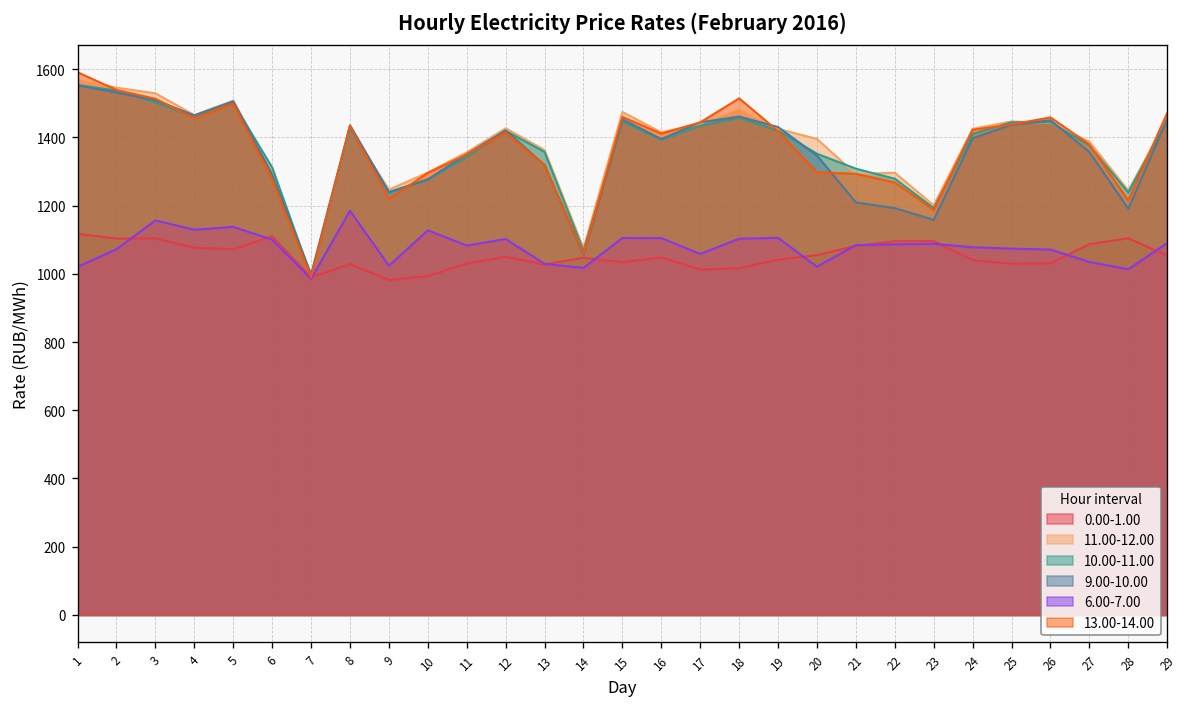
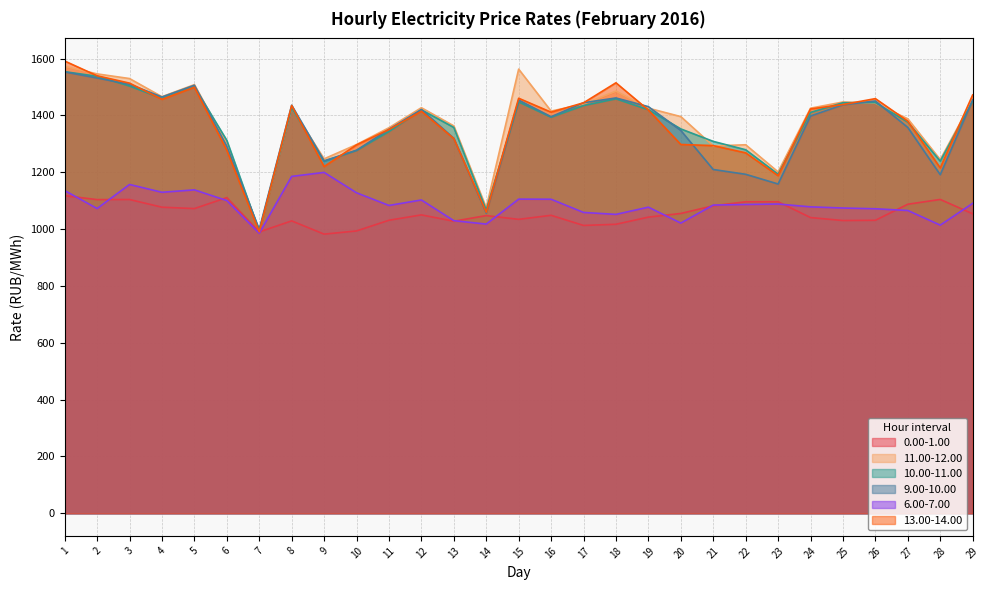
  {
    "11.00-12.00": {
      "1": 1570,
      "3": 1530,
-     "15": 1470,
+     "15": 1560,
      "18": 1490,
      "20": 1400,
      "22": 1300
    },
    "6.00-7.00": {
-     "1": 1020,
+     "1": 1140,
      "2": 1070,
      "3": 1160,
      "4": 1130,
      "5": 1140,
      "6": 1100,
      "8": 1190,
-     "9": 1020,
+     "9": 1200,
      "10": 1130,
      "11": 1080,
      "12": 1100,
      "14": 1020,
      "15": 1110,
      "16": 1100,
      "17": 1060,
-     "18": 1100,
-     "19": 1110,
+     "18": 1050,
+     "19": 1080,
      "20": 1020,
      "22": 1090,
      "24": 1080,
      "25": 1070,
      "26": 1070,
-     "27": 1030,
+     "27": 1070,
      "28": 1010,
      "29": 1090
    }
  }
